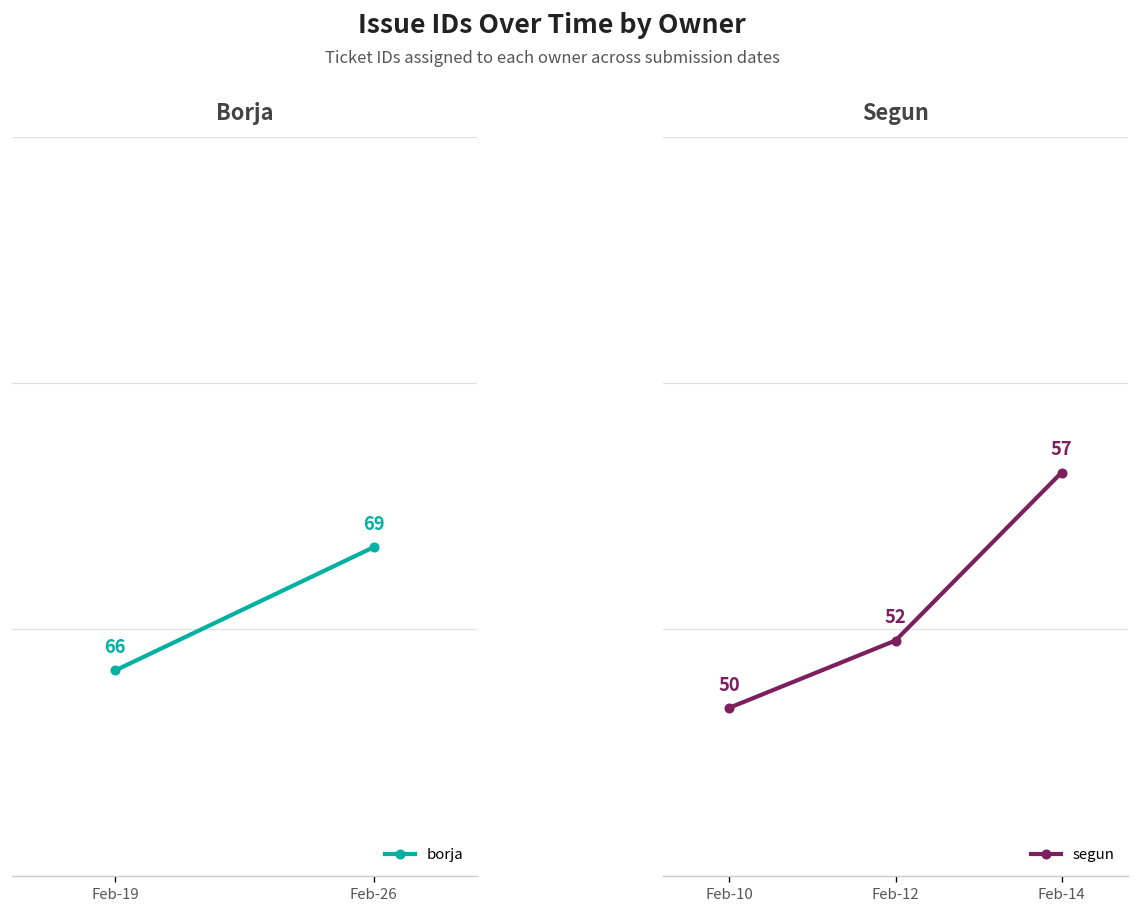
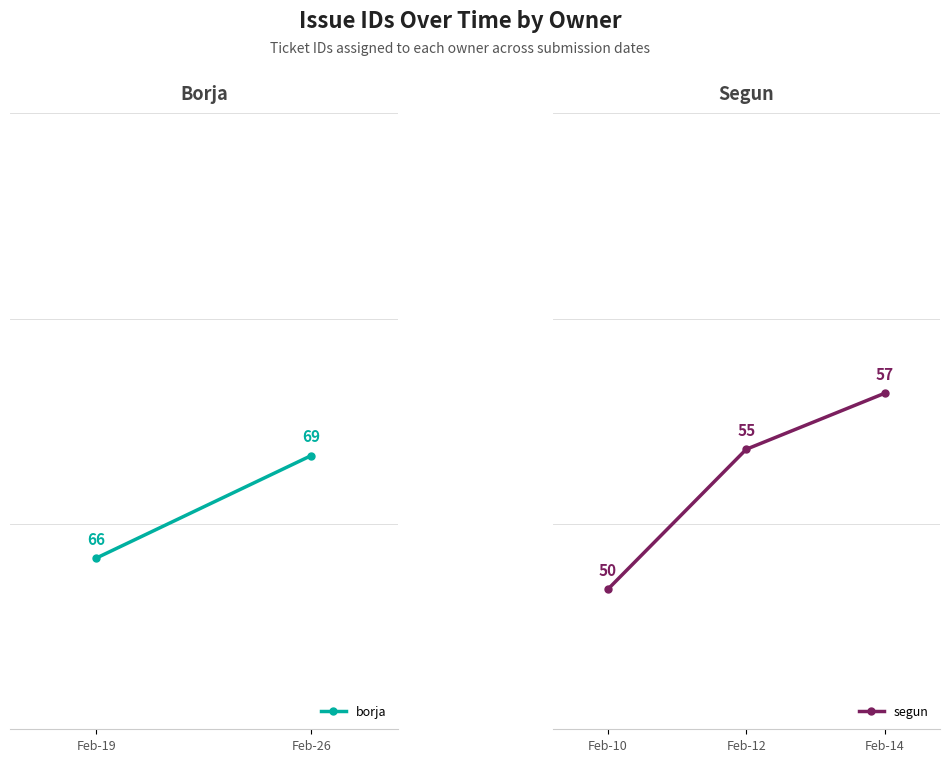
  {
    "Borja": {
      "Feb-19": 66,
      "Feb-26": 69
    },
    "Segun": {
      "Feb-10": 50,
-     "Feb-12": 52,
+     "Feb-12": 55,
      "Feb-14": 57
    }
  }
